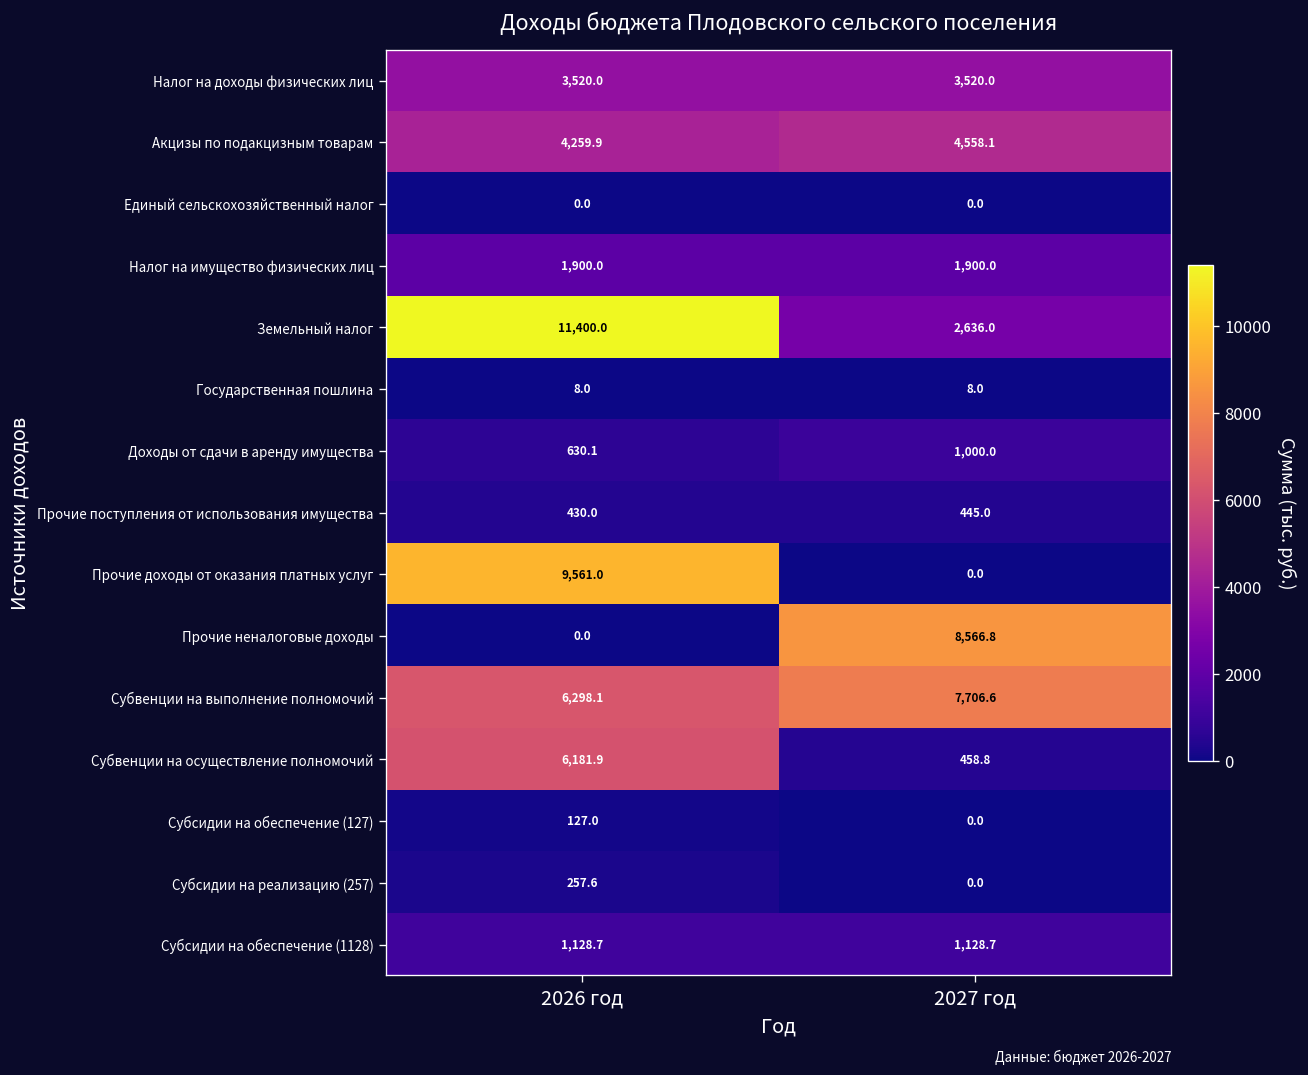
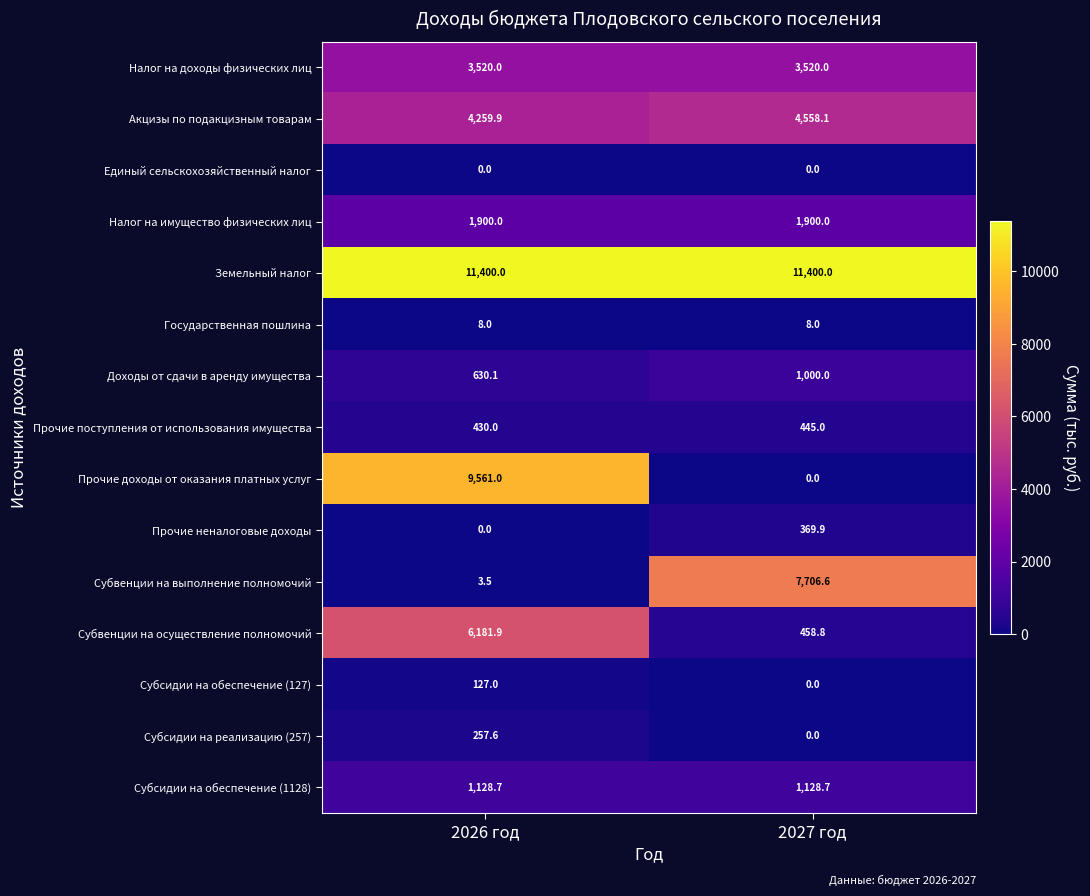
  {
    "Налог на доходы физических лиц": {
      "2026 год": "3,520.0",
      "2027 год": "3,520.0"
    },
    "Акцизы по подакцизным товарам": {
      "2026 год": "4,259.9",
      "2027 год": "4,558.1"
    },
    "Единый сельскохозяйственный налог": {
      "2026 год": "0.0",
      "2027 год": "0.0"
    },
    "Налог на имущество физических лиц": {
      "2026 год": "1,900.0",
      "2027 год": "1,900.0"
    },
    "Земельный налог": {
      "2026 год": "11,400.0",
-     "2027 год": "2,636.0"
+     "2027 год": "11,400.0"
    },
    "Государственная пошлина": {
      "2026 год": "8.0",
      "2027 год": "8.0"
    },
    "Доходы от сдачи в аренду имущества": {
      "2026 год": "630.1",
      "2027 год": "1,000.0"
    },
    "Прочие поступления от использования имущества": {
      "2026 год": "430.0",
      "2027 год": "445.0"
    },
    "Прочие доходы от оказания платных услуг": {
      "2026 год": "9,561.0",
      "2027 год": "0.0"
    },
    "Прочие неналоговые доходы": {
      "2026 год": "0.0",
-     "2027 год": "8,566.8"
+     "2027 год": "369.9"
    },
    "Субвенции на выполнение полномочий": {
-     "2026 год": "6,298.1",
+     "2026 год": "3.5",
      "2027 год": "7,706.6"
    },
    "Субвенции на осуществление полномочий": {
      "2026 год": "6,181.9",
      "2027 год": "458.8"
    },
    "Субсидии на обеспечение (127)": {
      "2026 год": "127.0",
      "2027 год": "0.0"
    },
    "Субсидии на реализацию (257)": {
      "2026 год": "257.6",
      "2027 год": "0.0"
    },
    "Субсидии на обеспечение (1128)": {
      "2026 год": "1,128.7",
      "2027 год": "1,128.7"
    }
  }
